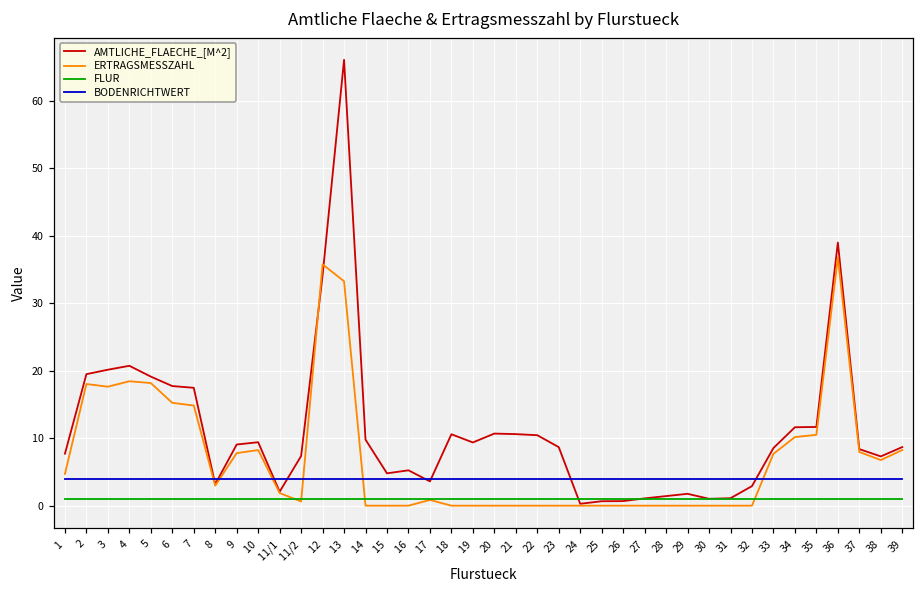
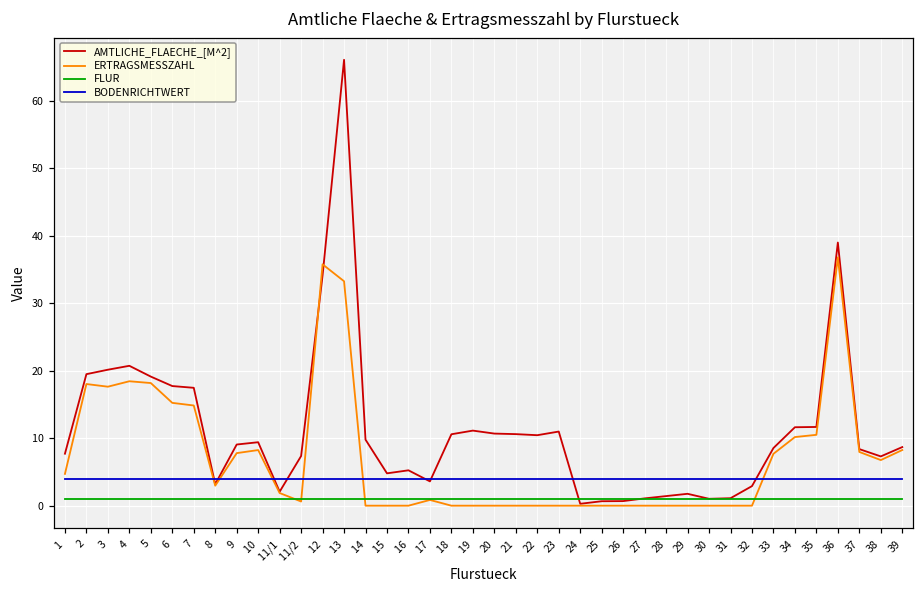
  {
    "AMTLICHE_FLAECHE_[M^2]": {
      "1": 8,
      "2": 19,
      "3": 20,
      "4": 21,
      "5": 19,
      "6": 18,
      "7": 17,
      "9": 9,
      "10": 9,
      "11/2": 7,
      "12": 34,
      "13": 66,
      "14": 10,
      "15": 5,
      "16": 5,
      "18": 11,
-     "19": 9,
+     "19": 11,
      "20": 11,
      "21": 11,
      "22": 10,
-     "23": 9,
+     "23": 11,
      "28": 1,
      "29": 2,
      "32": 3,
      "33": 9,
      "34": 12,
      "35": 12,
      "36": 39,
      "37": 8,
      "38": 7,
      "39": 9
    },
    "ERTRAGSMESSZAHL": {
      "1": 5,
      "2": 18,
      "3": 18,
      "4": 18,
      "5": 18,
      "6": 15,
      "7": 15,
      "9": 8,
      "10": 8,
      "12": 36,
      "13": 33,
      "14": 0,
      "15": 0,
      "16": 0,
      "18": 0,
      "19": 0,
      "20": 0,
      "21": 0,
      "22": 0,
      "23": 0,
      "25": 0,
      "26": 0,
      "27": 0,
      "28": 0,
      "29": 0,
      "30": 0,
      "31": 0,
      "32": 0,
      "33": 8,
      "34": 10,
      "35": 10,
      "36": 37,
      "37": 8,
      "38": 7,
      "39": 8
    },
    "FLUR": {
      "1": 1,
      "2": 1,
      "3": 1,
      "4": 1,
      "5": 1,
      "6": 1,
      "7": 1,
      "8": 1,
      "9": 1,
      "10": 1,
      "11/1": 1,
      "12": 1,
      "13": 1,
      "14": 1,
      "15": 1,
      "16": 1,
      "18": 1,
      "19": 1,
      "20": 1,
      "21": 1,
      "22": 1,
      "23": 1,
      "24": 1,
      "28": 1,
      "29": 1,
      "32": 1,
      "33": 1,
      "34": 1,
      "35": 1,
      "36": 1,
      "37": 1,
      "38": 1,
      "39": 1
    },
    "BODENRICHTWERT": {
      "1": 4,
      "2": 4,
      "3": 4,
      "4": 4,
      "5": 4,
      "6": 4,
      "7": 4,
      "8": 4,
      "9": 4,
      "10": 4,
      "11/1": 4,
      "11/2": 4,
      "12": 4,
      "13": 4,
      "14": 4,
      "15": 4,
      "16": 4,
      "18": 4,
      "19": 4,
      "20": 4,
      "21": 4,
      "22": 4,
      "23": 4,
      "24": 4,
      "25": 4,
      "26": 4,
      "27": 4,
      "28": 4,
      "29": 4,
      "30": 4,
      "31": 4,
      "32": 4,
      "33": 4,
      "34": 4,
      "35": 4,
      "36": 4,
      "37": 4,
      "38": 4,
      "39": 4
    }
  }
